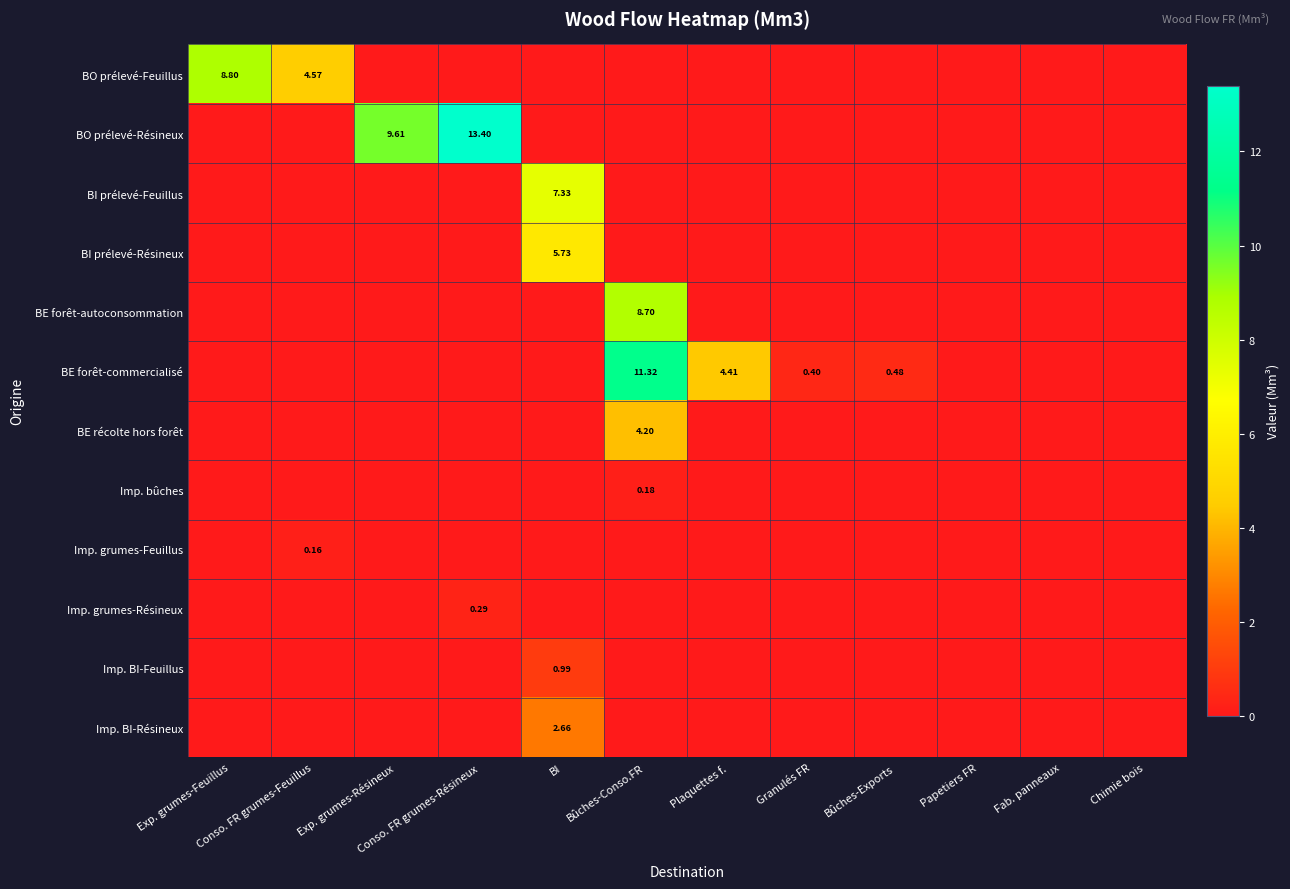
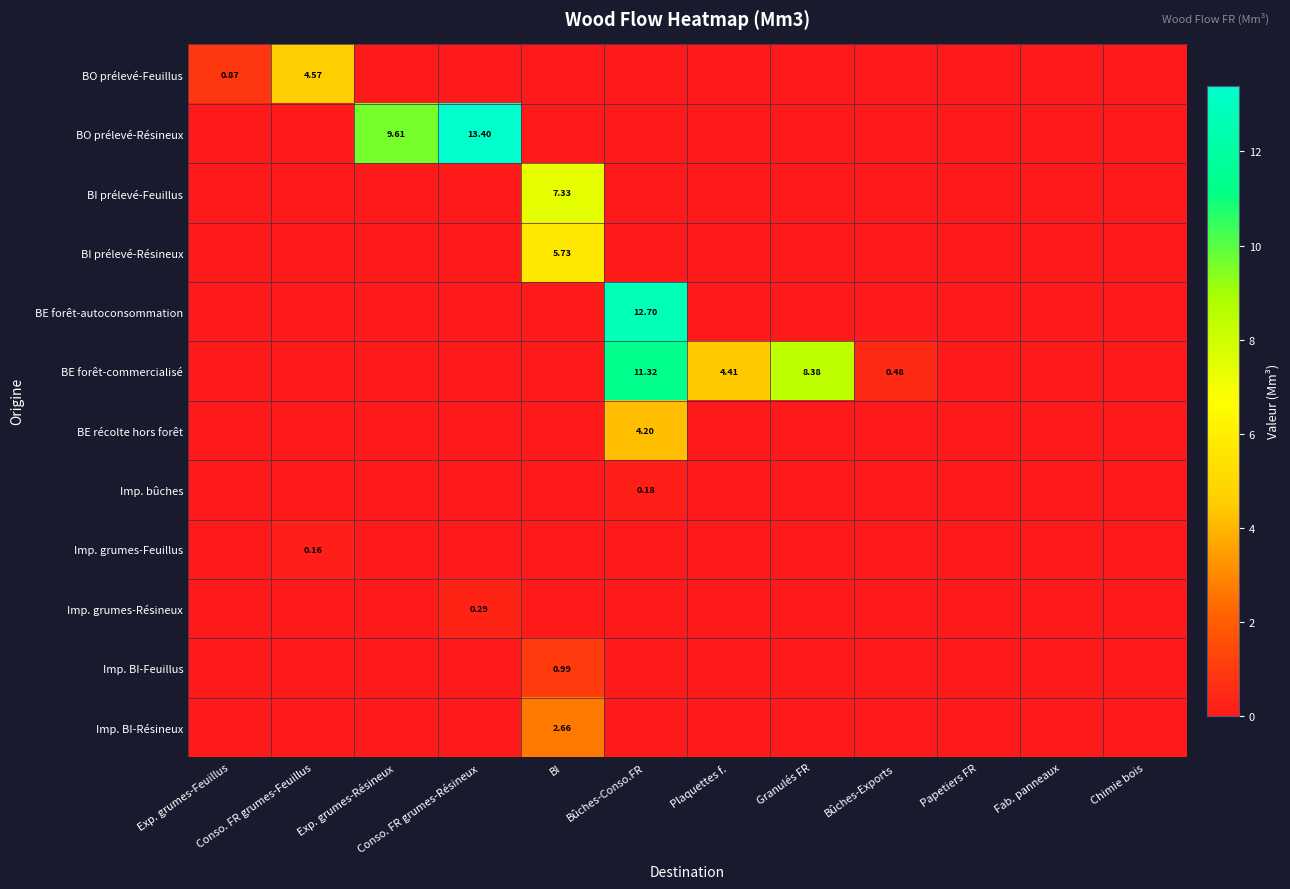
  {
    "BO prélevé-Feuillus": {
-     "Exp. grumes-Feuillus": 8.80,
+     "Exp. grumes-Feuillus": 0.87,
      "Conso. FR grumes-Feuillus": 4.57
    },
    "BO prélevé-Résineux": {
      "Exp. grumes-Résineux": 9.61,
      "Conso. FR grumes-Résineux": 13.40
    },
    "BI prélevé-Feuillus": {
      "BI": 7.33
    },
    "BI prélevé-Résineux": {
      "BI": 5.73
    },
    "BE forêt-autoconsommation": {
-     "Bûches-Conso.FR": 8.70
+     "Bûches-Conso.FR": 12.70
    },
    "BE forêt-commercialisé": {
      "Bûches-Conso.FR": 11.32,
      "Plaquettes f.": 4.41,
-     "Granulés FR": 0.40,
+     "Granulés FR": 8.38,
      "Bûches-Exports": 0.48
    },
    "BE récolte hors forêt": {
      "Bûches-Conso.FR": 4.20
    },
    "Imp. bûches": {
      "Bûches-Conso.FR": 0.18
    },
    "Imp. grumes-Feuillus": {
      "Conso. FR grumes-Feuillus": 0.16
    },
    "Imp. grumes-Résineux": {
      "Conso. FR grumes-Résineux": 0.29
    },
    "Imp. BI-Feuillus": {
      "BI": 0.99
    },
    "Imp. BI-Résineux": {
      "BI": 2.66
    }
  }
